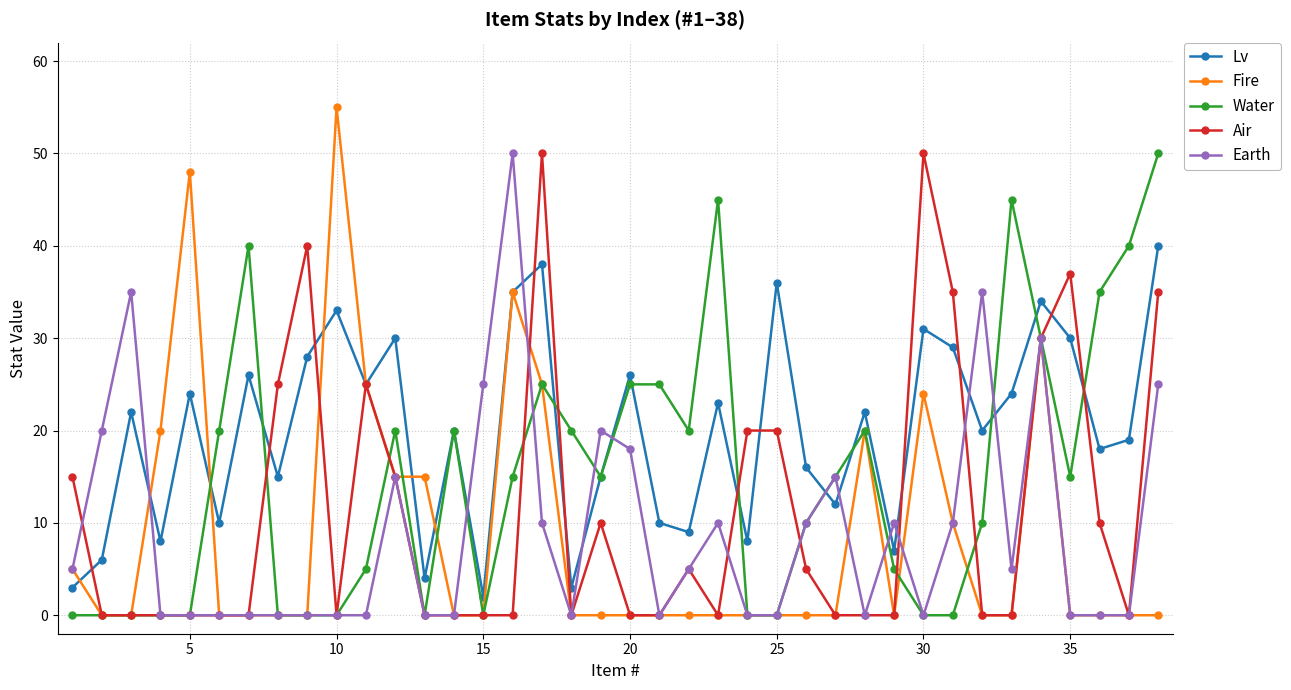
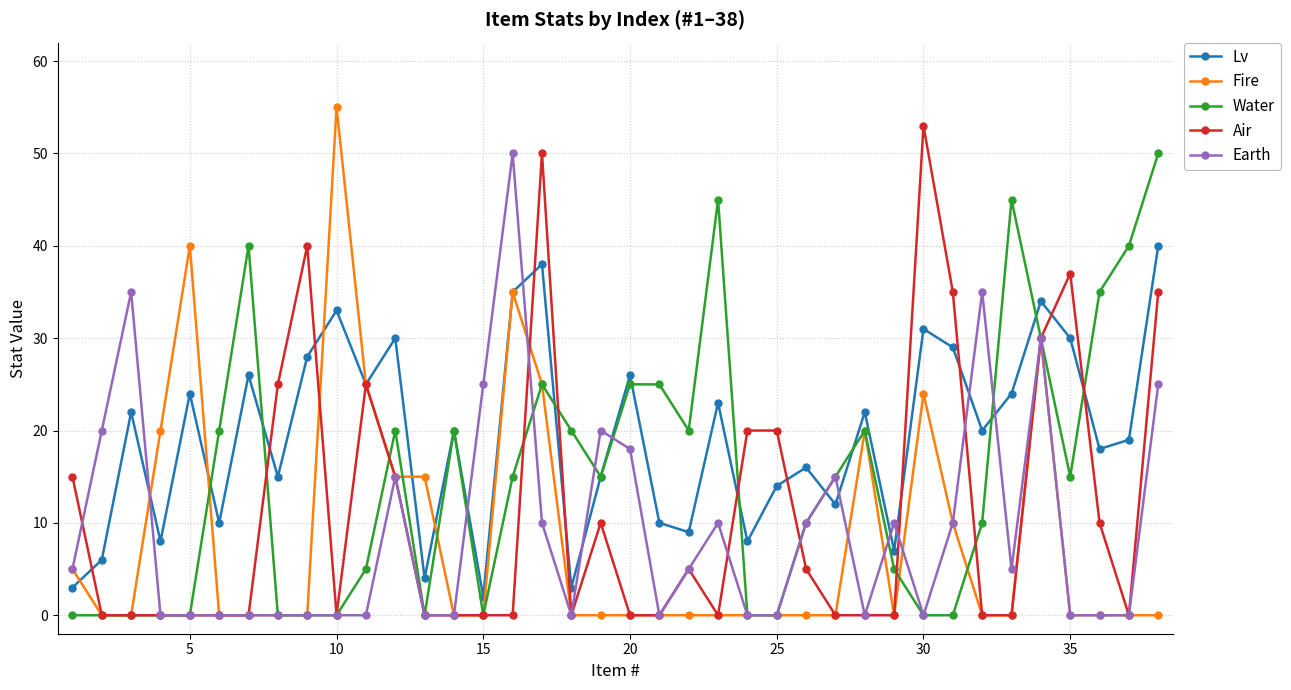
  {
    "Lv": {
      "5": 24,
      "10": 33,
      "15": 2,
      "20": 26,
-     "25": 36,
+     "25": 14,
      "30": 31,
      "35": 30
    },
    "Fire": {
-     "5": 48,
+     "5": 40,
      "10": 55,
      "30": 24
    },
    "Water": {
      "20": 25,
      "35": 15
    },
    "Air": {
      "25": 20,
-     "30": 50,
+     "30": 53,
      "35": 37
    },
    "Earth": {
      "15": 25,
      "20": 18
    }
  }
